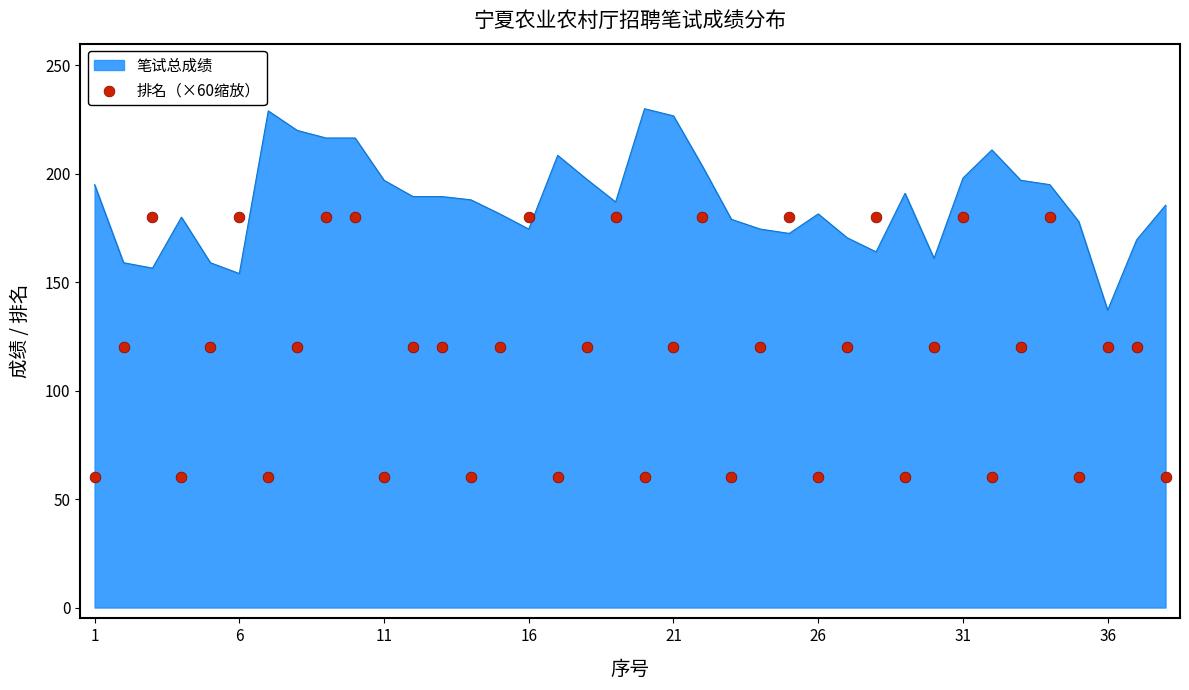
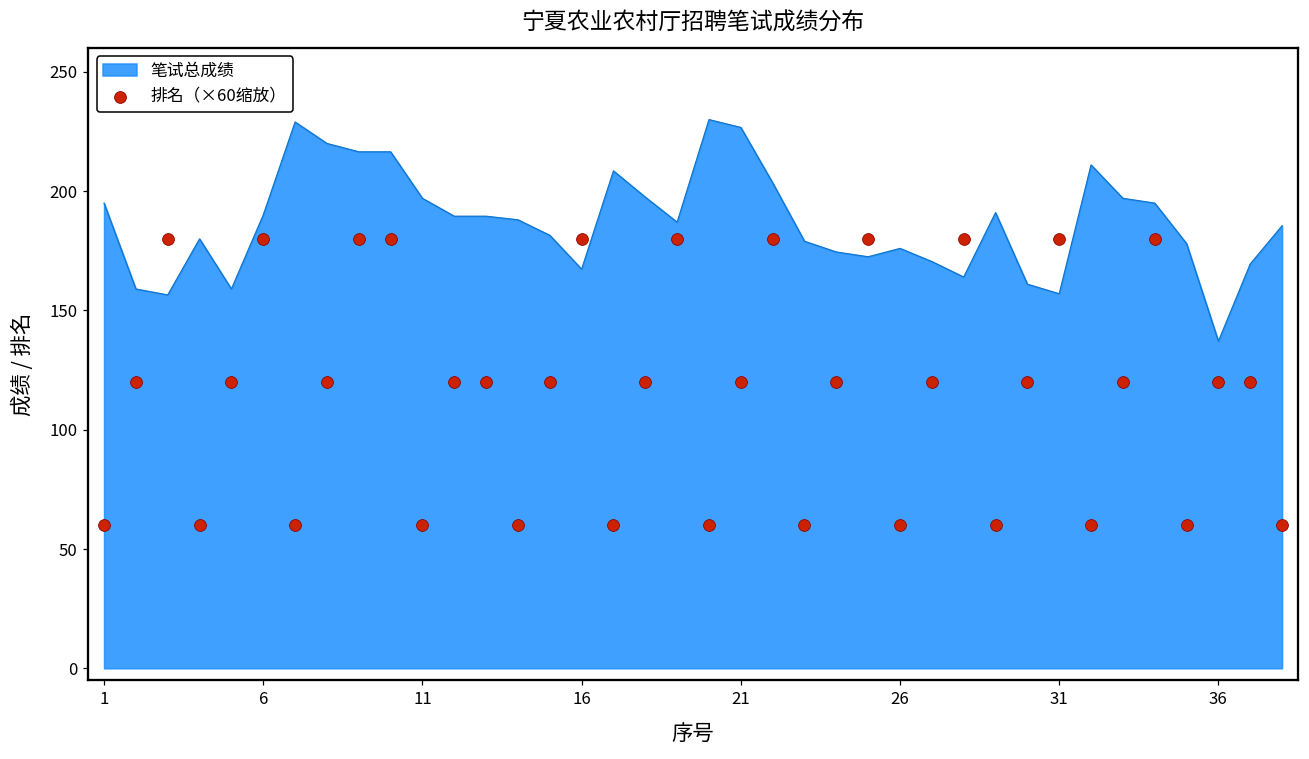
  {
    "笔试总成绩": {
      "1": 195,
-     "6": 154,
+     "6": 190,
      "11": 197,
-     "16": 175,
+     "16": 167,
      "21": 227,
-     "26": 182,
-     "31": 198,
+     "26": 176,
+     "31": 157,
      "36": 137
    }
  }
